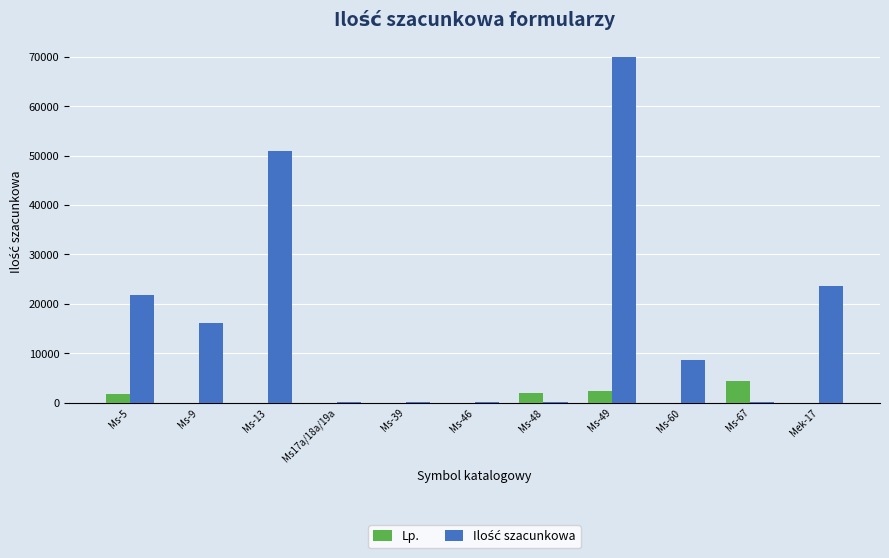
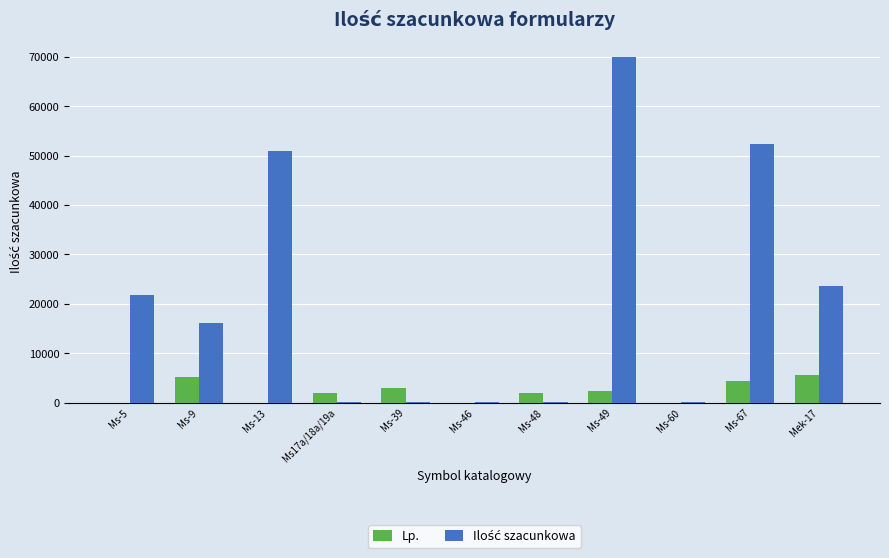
  {
    "Lp.": {
-     "Ms-5": 2000,
-     "Ms-9": 0,
-     "Ms17a/18a/19a": 0,
-     "Ms-39": 0,
+     "Ms-5": 0,
+     "Ms-9": 5000,
+     "Ms17a/18a/19a": 2000,
+     "Ms-39": 3000,
      "Ms-48": 2000,
      "Ms-49": 2000,
      "Ms-67": 4000,
-     "Mek-17": 0
+     "Mek-17": 6000
    },
    "Ilość szacunkowa": {
      "Ms-5": 22000,
      "Ms-9": 16000,
      "Ms-13": 51000,
      "Ms-49": 70000,
-     "Ms-60": 9000,
-     "Ms-67": 0,
+     "Ms-60": 0,
+     "Ms-67": 52000,
      "Mek-17": 24000
    }
  }
